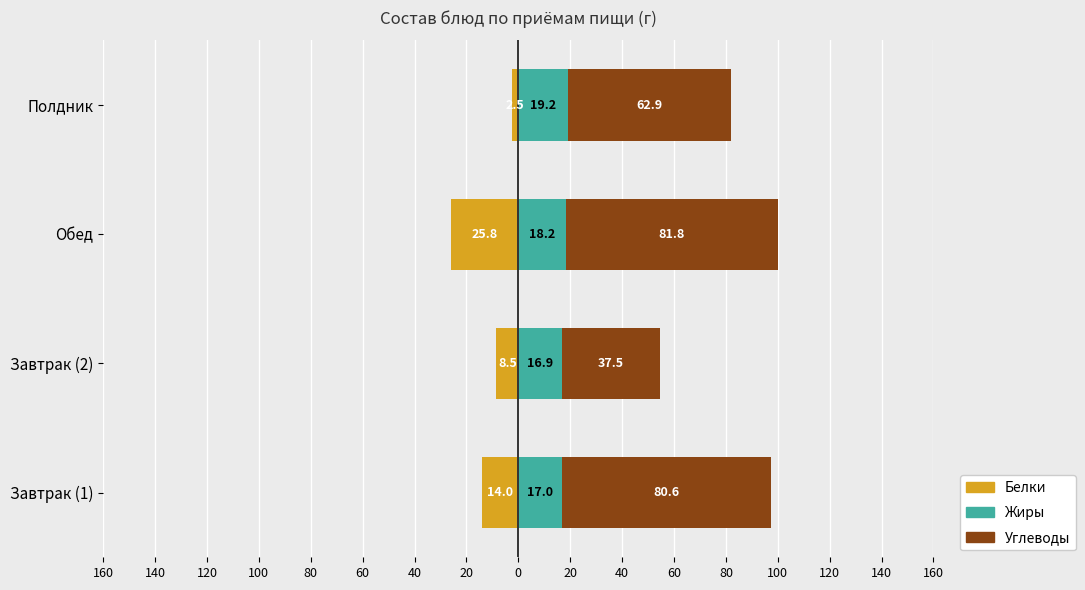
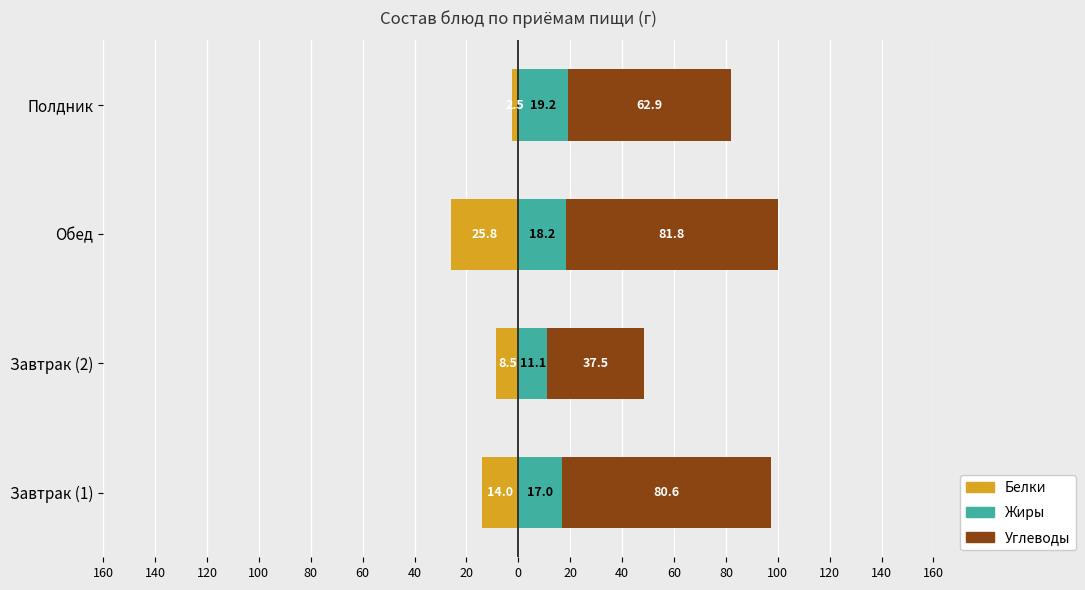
  {
    "Жиры": {
      "Полдник": 19.2,
      "Обед": 18.2,
-     "Завтрак (2)": 16.9,
+     "Завтрак (2)": 11.1,
      "Завтрак (1)": 17.0
    },
    "Углеводы": {
      "Полдник": 62.9,
      "Обед": 81.8,
      "Завтрак (2)": 37.5,
      "Завтрак (1)": 80.6
    }
  }
